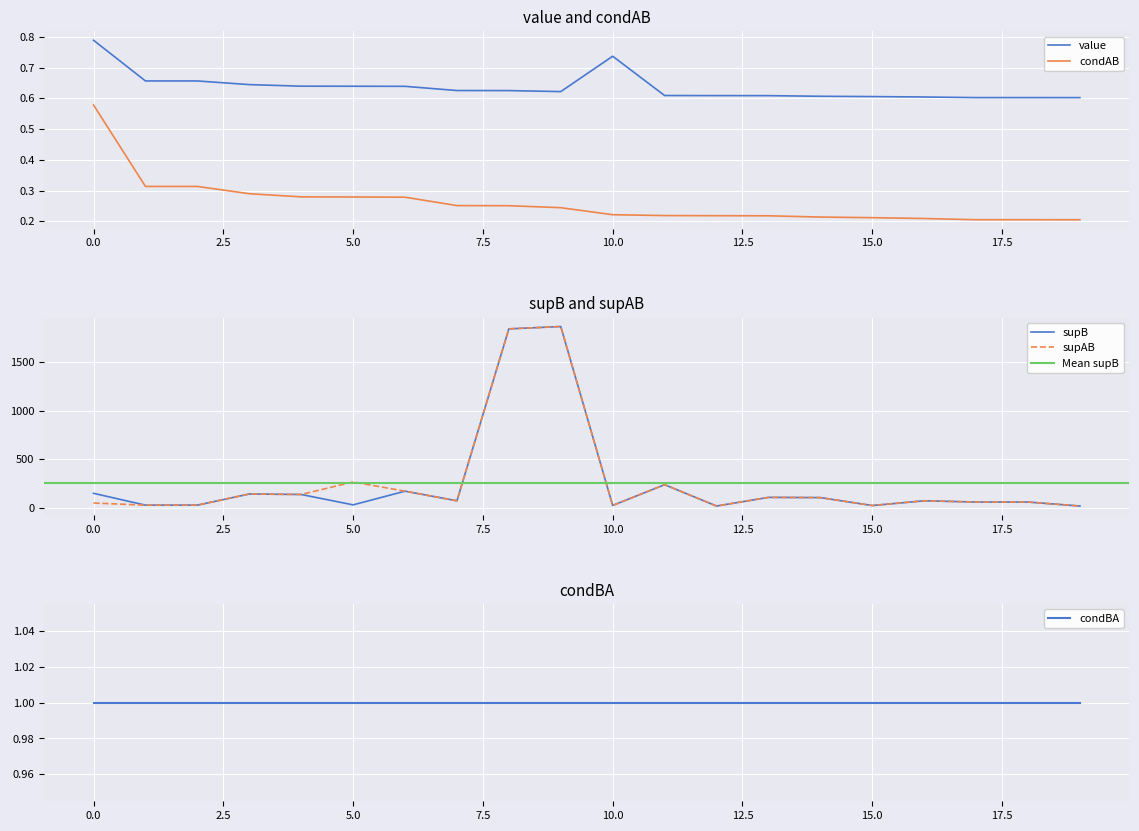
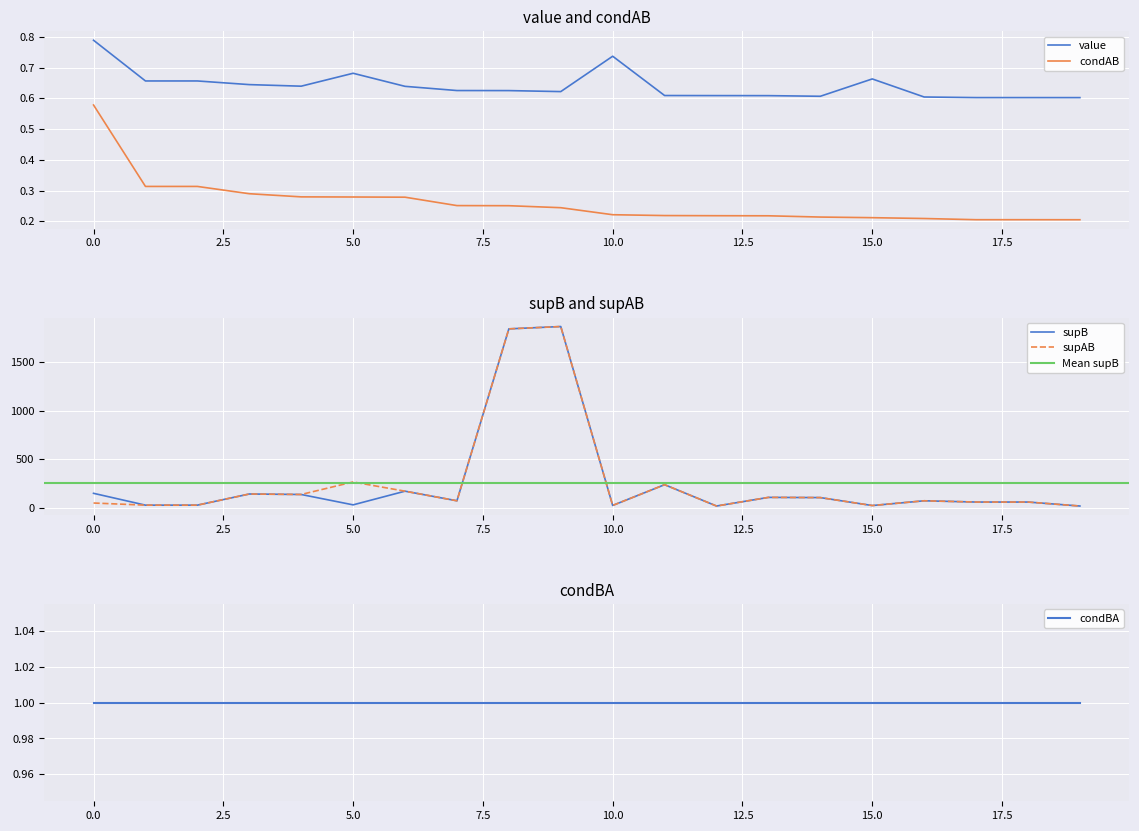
  {
    "value and condAB": {
      "value": {
        "0.0": 0.79,
-       "5.0": 0.64,
+       "5.0": 0.68,
        "10.0": 0.74,
-       "15.0": 0.61
+       "15.0": 0.66
      },
      "condAB": {
        "0.0": 0.58,
        "5.0": 0.28,
        "10.0": 0.22,
        "15.0": 0.21
      }
    },
    "supB and supAB": {
      "supB": {
        "0.0": 100,
        "5.0": 0
      },
      "supAB": {
        "0.0": 0,
        "5.0": 300
      }
    },
    "condBA": {
      "0.0": 1.000,
      "5.0": 1.000,
      "10.0": 1.000,
      "15.0": 1.000
    }
  }
